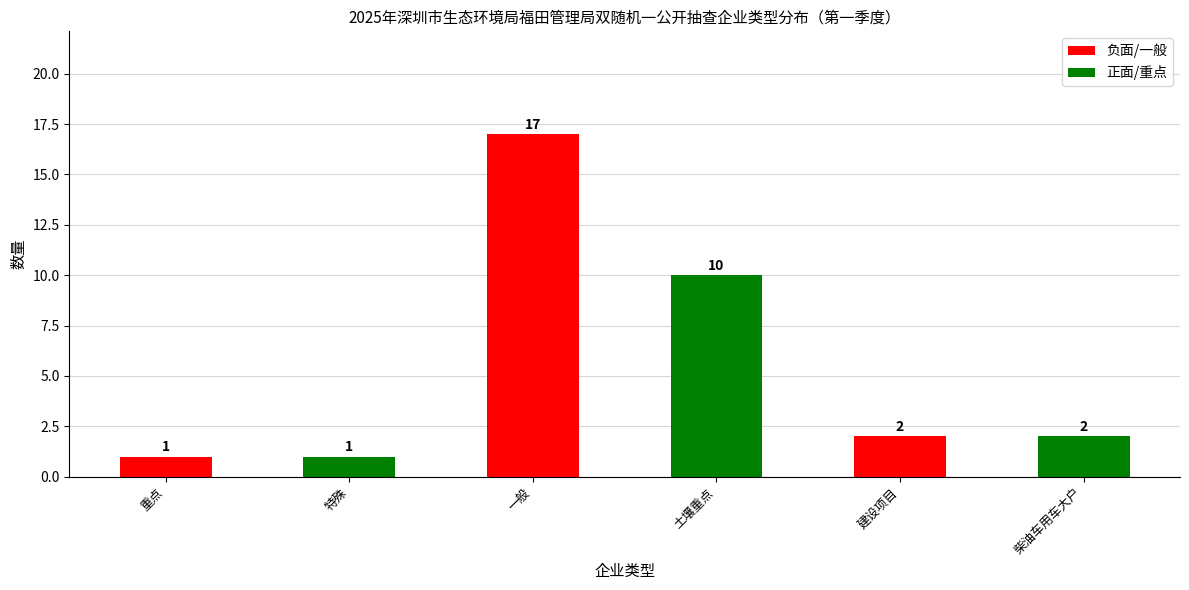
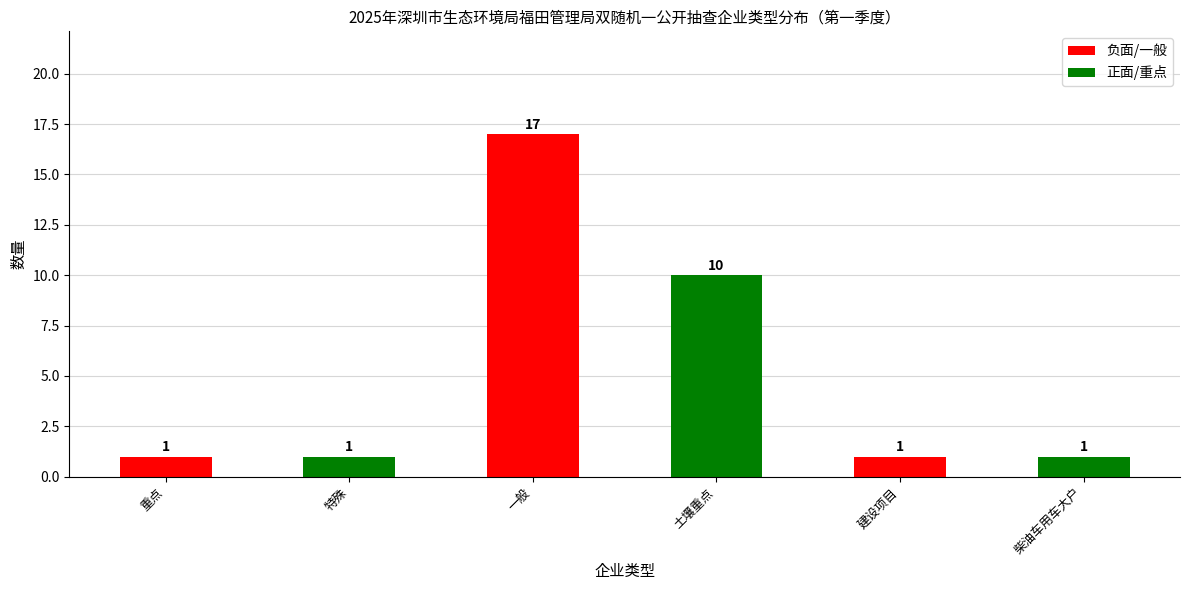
  {
    "重点": 1,
    "特殊": 1,
    "一般": 17,
    "土壤重点": 10,
-   "建设项目": 2,
-   "柴油车用车大户": 2
+   "建设项目": 1,
+   "柴油车用车大户": 1
  }
